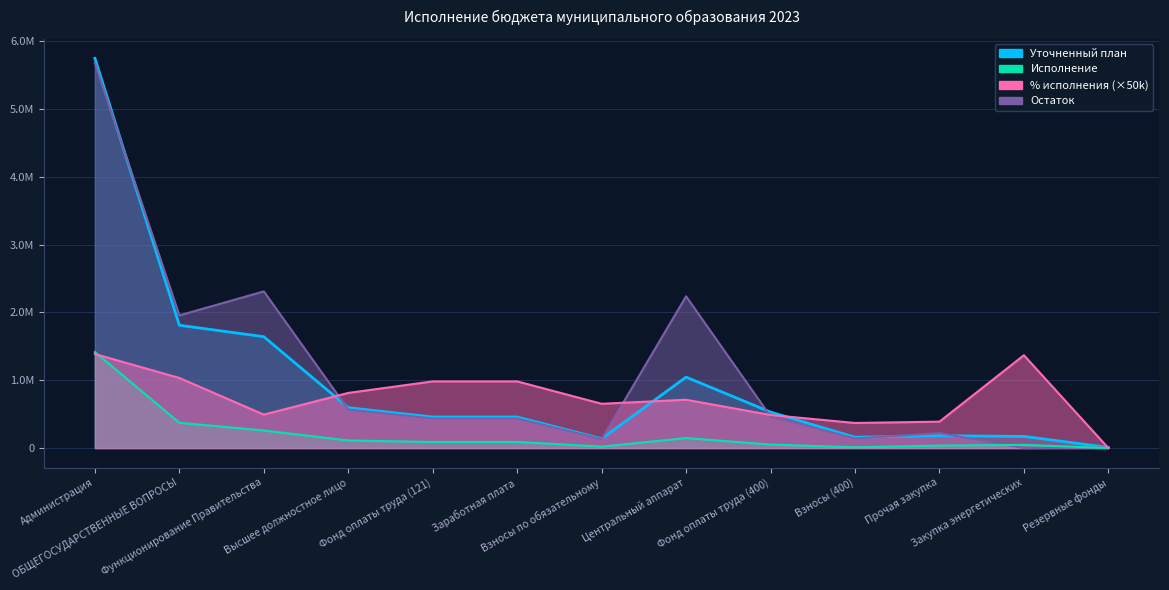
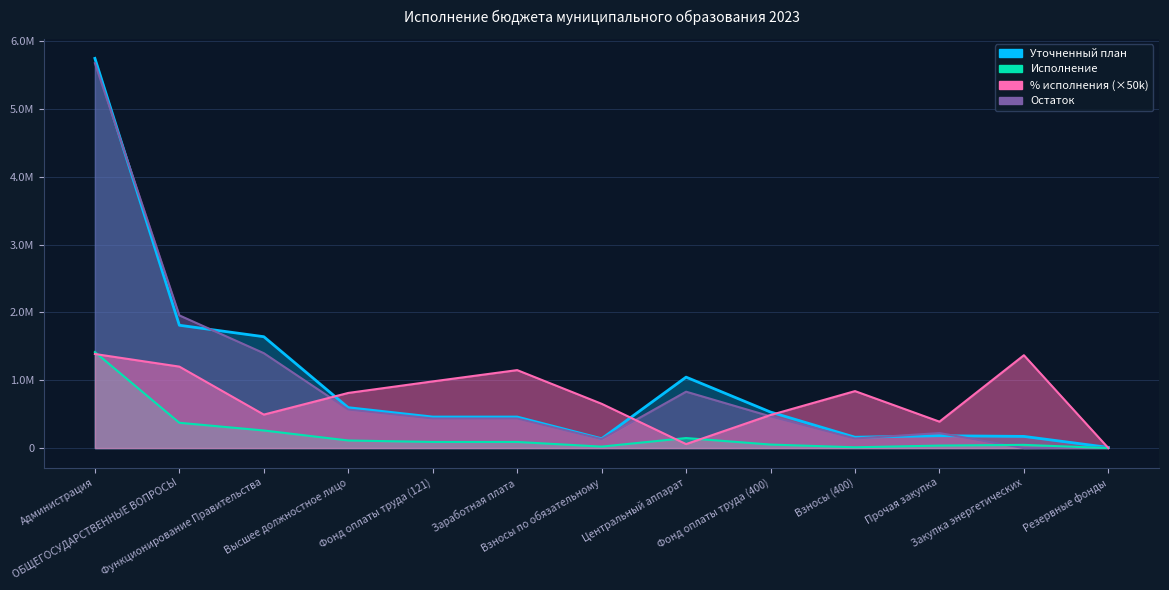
  {
    "Остаток": {
      "Администрация": "5.7М",
      "ОБЩЕГОСУДАРСТВЕННЫЕ ВОПРОСЫ": "2.0М",
-     "Функционирование Правительства": "2.3М",
-     "Центральный аппарат": "2.2М",
+     "Функционирование Правительства": "1.4М",
+     "Центральный аппарат": "0.8М",
      "Прочая закупка": "0.2М",
      "Закупка энергетических": "0.0М"
    },
    "% исполнения (×50k)": {
-     "ОБЩЕГОСУДАРСТВЕННЫЕ ВОПРОСЫ": "1.0М",
+     "ОБЩЕГОСУДАРСТВЕННЫЕ ВОПРОСЫ": "1.2М",
      "Функционирование Правительства": "0.5М",
      "Высшее должностное лицо": "0.8М",
      "Фонд оплаты труда (121)": "1.0М",
-     "Заработная плата": "1.0М",
+     "Заработная плата": "1.1М",
      "Взносы по обязательному": "0.7М",
-     "Центральный аппарат": "0.7М",
-     "Взносы (400)": "0.4М",
+     "Центральный аппарат": "0.1М",
+     "Взносы (400)": "0.8М",
      "Прочая закупка": "0.4М",
      "Закупка энергетических": "1.4М"
    }
  }
